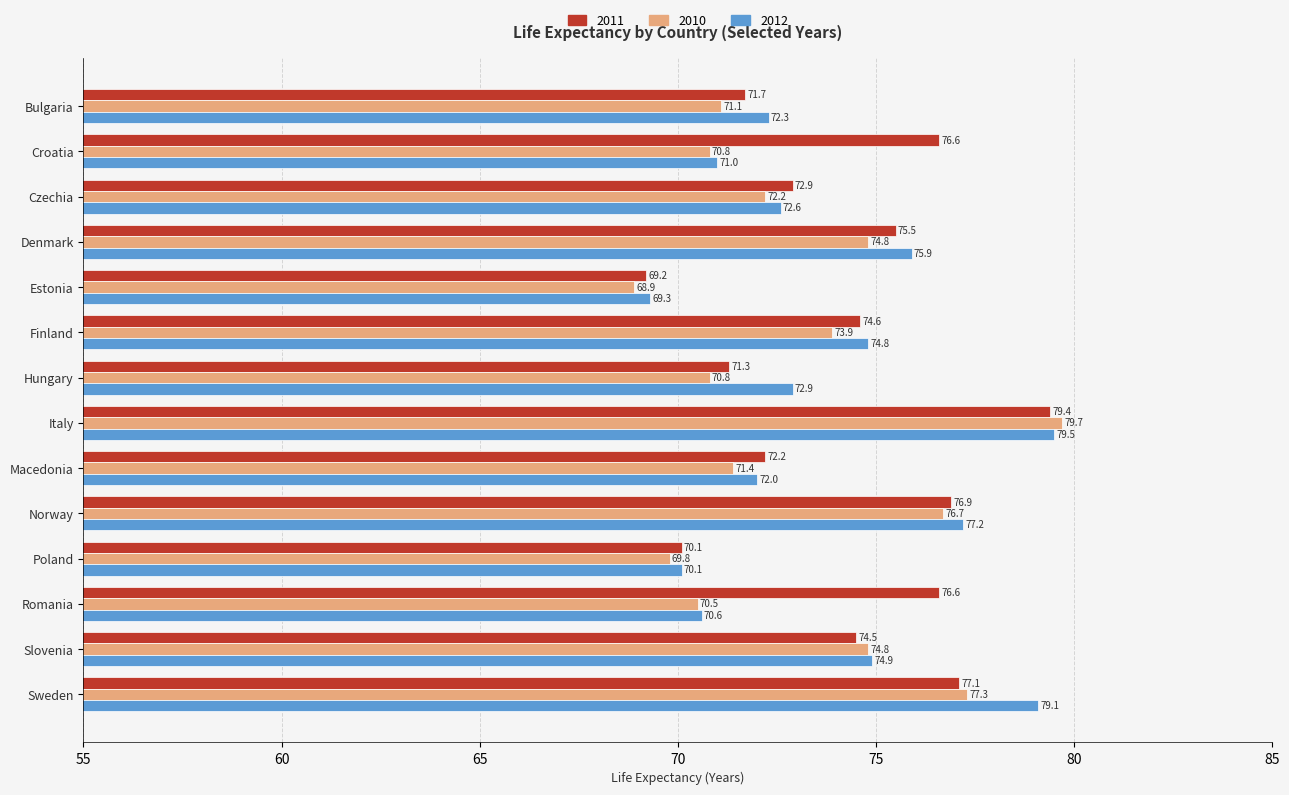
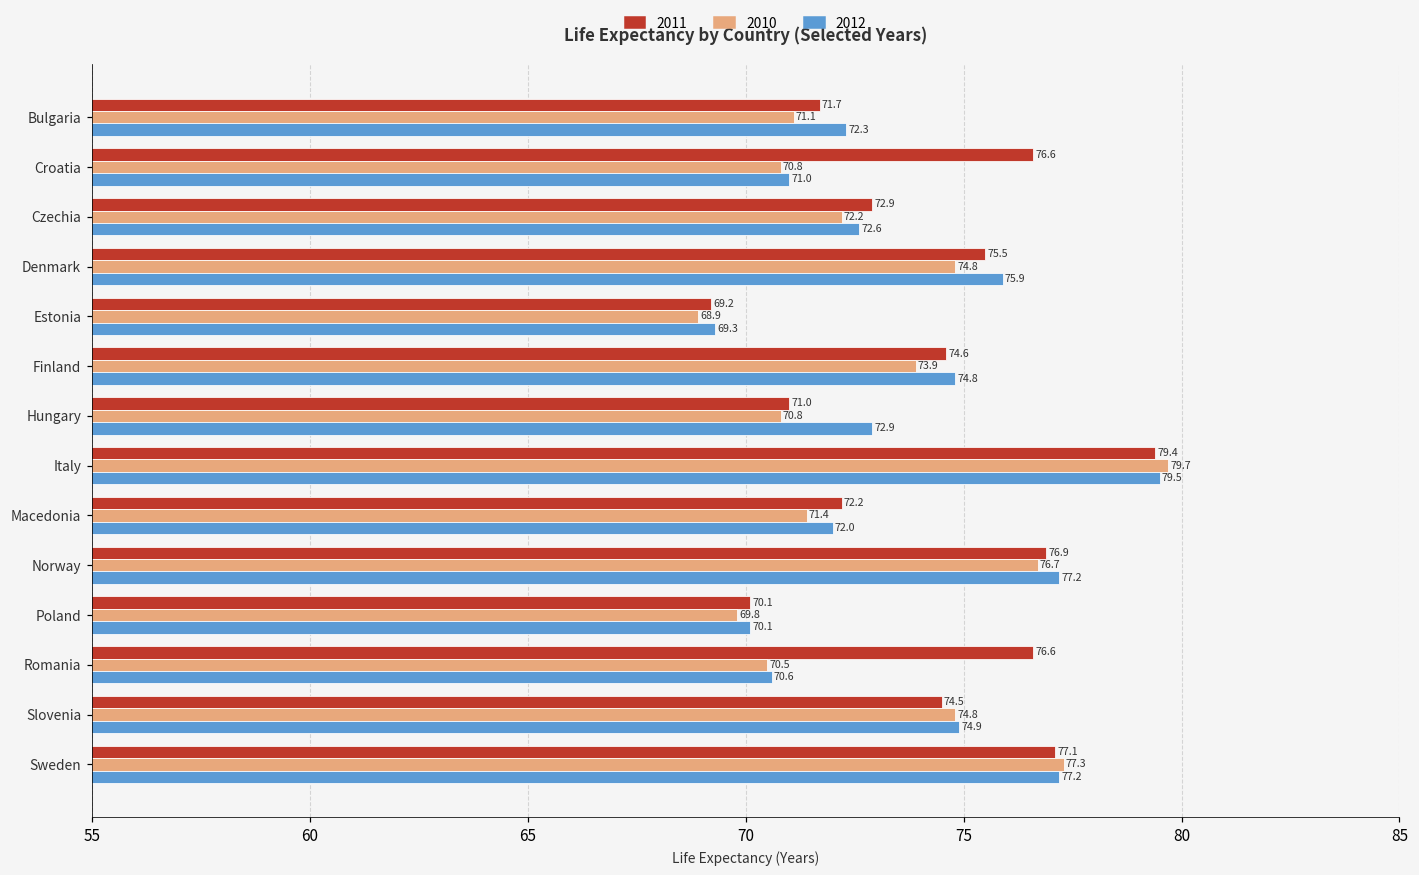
  {
    "2011": {
      "Bulgaria": 71.7,
      "Croatia": 76.6,
      "Czechia": 72.9,
      "Denmark": 75.5,
      "Estonia": 69.2,
      "Finland": 74.6,
-     "Hungary": 71.3,
+     "Hungary": 71.0,
      "Italy": 79.4,
      "Macedonia": 72.2,
      "Norway": 76.9,
      "Poland": 70.1,
      "Romania": 76.6,
      "Slovenia": 74.5,
      "Sweden": 77.1
    },
    "2010": {
      "Bulgaria": 71.1,
      "Croatia": 70.8,
      "Czechia": 72.2,
      "Denmark": 74.8,
      "Estonia": 68.9,
      "Finland": 73.9,
      "Hungary": 70.8,
      "Italy": 79.7,
      "Macedonia": 71.4,
      "Norway": 76.7,
      "Poland": 69.8,
      "Romania": 70.5,
      "Slovenia": 74.8,
      "Sweden": 77.3
    },
    "2012": {
      "Bulgaria": 72.3,
      "Croatia": 71.0,
      "Czechia": 72.6,
      "Denmark": 75.9,
      "Estonia": 69.3,
      "Finland": 74.8,
      "Hungary": 72.9,
      "Italy": 79.5,
      "Macedonia": 72.0,
      "Norway": 77.2,
      "Poland": 70.1,
      "Romania": 70.6,
      "Slovenia": 74.9,
-     "Sweden": 79.1
+     "Sweden": 77.2
    }
  }
